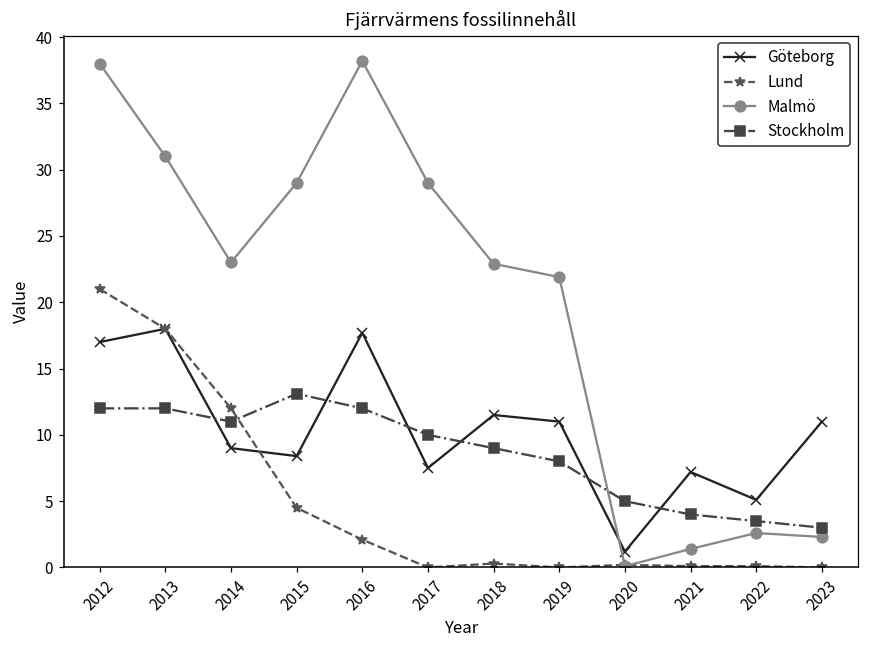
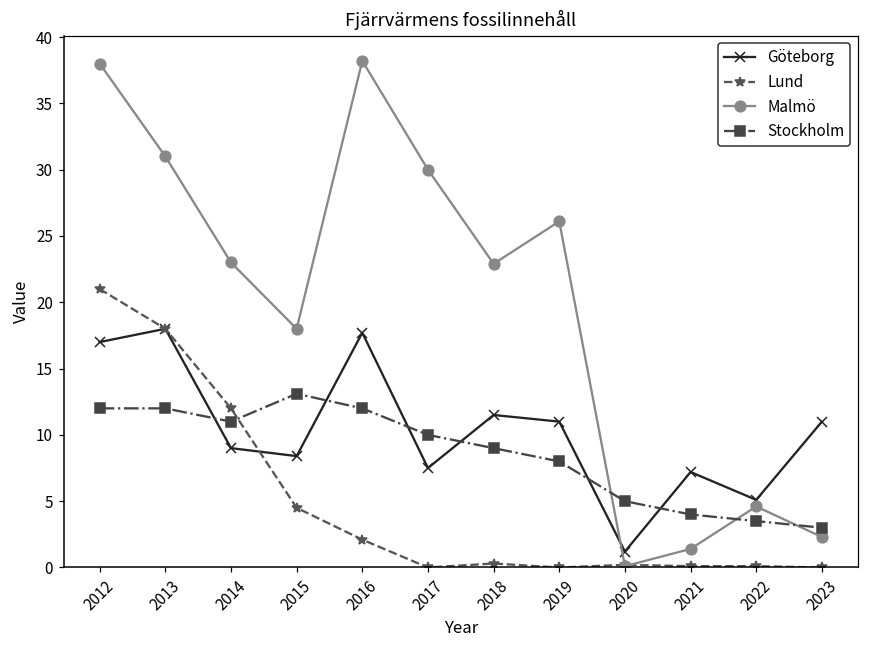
  {
    "Malmö": {
      "2012": 38.0,
      "2013": 31.0,
      "2014": 23.0,
-     "2015": 29,
+     "2015": 18,
      "2016": 38.2,
-     "2017": 29,
+     "2017": 30,
      "2018": 22.9,
-     "2019": 21.9,
+     "2019": 26.1,
      "2021": 1.4,
-     "2022": 2.6,
+     "2022": 4.6,
      "2023": 2.3
    }
  }
